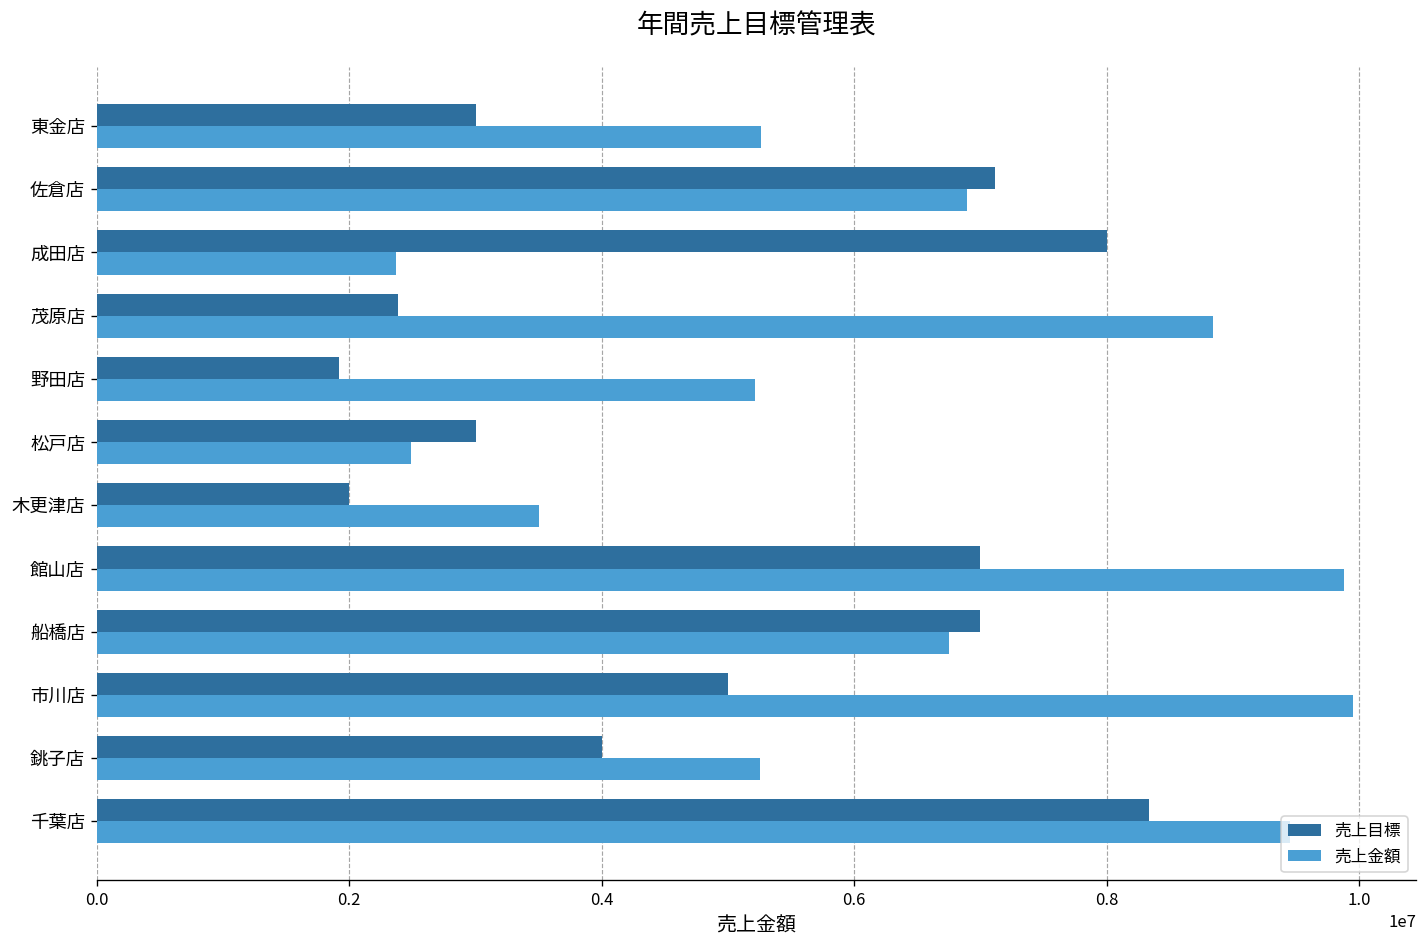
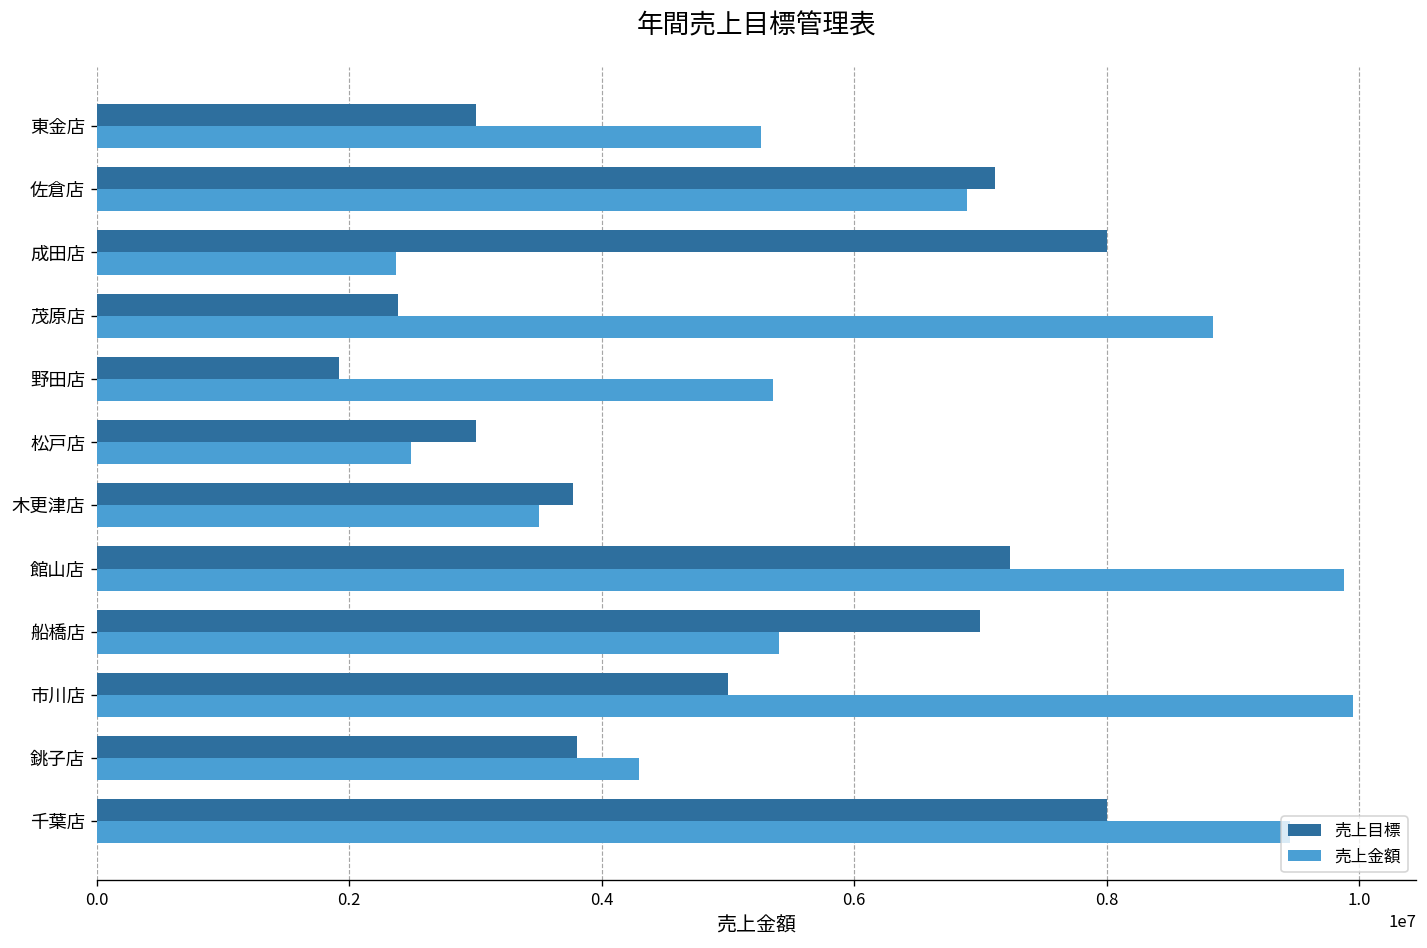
  {
    "売上目標": {
      "東金店": 3000000,
      "佐倉店": 7120000,
      "成田店": 8000000,
      "茂原店": 2390000,
      "野田店": 1920000,
      "松戸店": 3000000,
-     "木更津店": 2000000,
-     "館山店": 7000000,
+     "木更津店": 3770000,
+     "館山店": 7230000,
      "船橋店": 7000000,
      "市川店": 5000000,
-     "銚子店": 4000000,
-     "千葉店": 8330000
+     "銚子店": 3810000,
+     "千葉店": 8000000
    },
    "売上金額": {
      "東金店": 5260000,
      "佐倉店": 6890000,
      "成田店": 2370000,
      "茂原店": 8840000,
-     "野田店": 5210000,
+     "野田店": 5350000,
      "松戸店": 2490000,
      "木更津店": 3510000,
      "館山店": 9880000,
-     "船橋店": 6750000,
+     "船橋店": 5400000,
      "市川店": 9950000,
-     "銚子店": 5250000
+     "銚子店": 4290000
    }
  }
